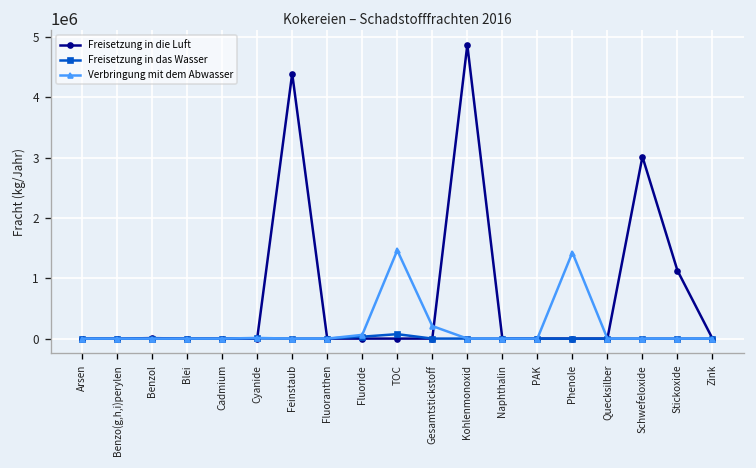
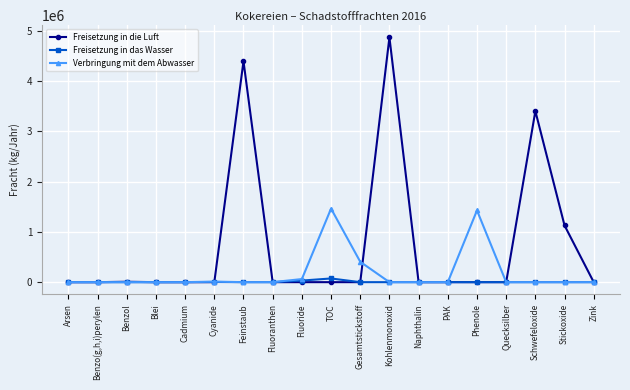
  {
    "Freisetzung in die Luft": {
      "Feinstaub": 4400000,
      "TOC": 0,
      "Kohlenmonoxid": 4900000,
-     "Schwefeloxide": 3000000,
+     "Schwefeloxide": 3400000,
      "Stickoxide": 1100000
    },
    "Freisetzung in das Wasser": {
      "TOC": 100000
    },
    "Verbringung mit dem Abwasser": {
      "TOC": 1500000,
-     "Gesamtstickstoff": 200000,
+     "Gesamtstickstoff": 400000,
      "Phenole": 1400000
    }
  }
